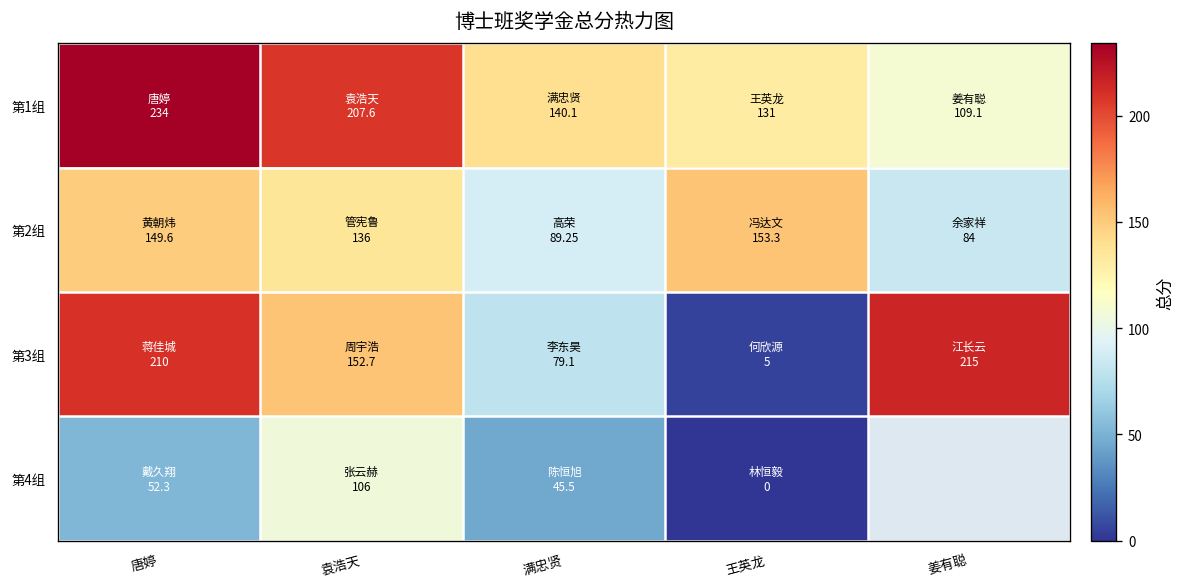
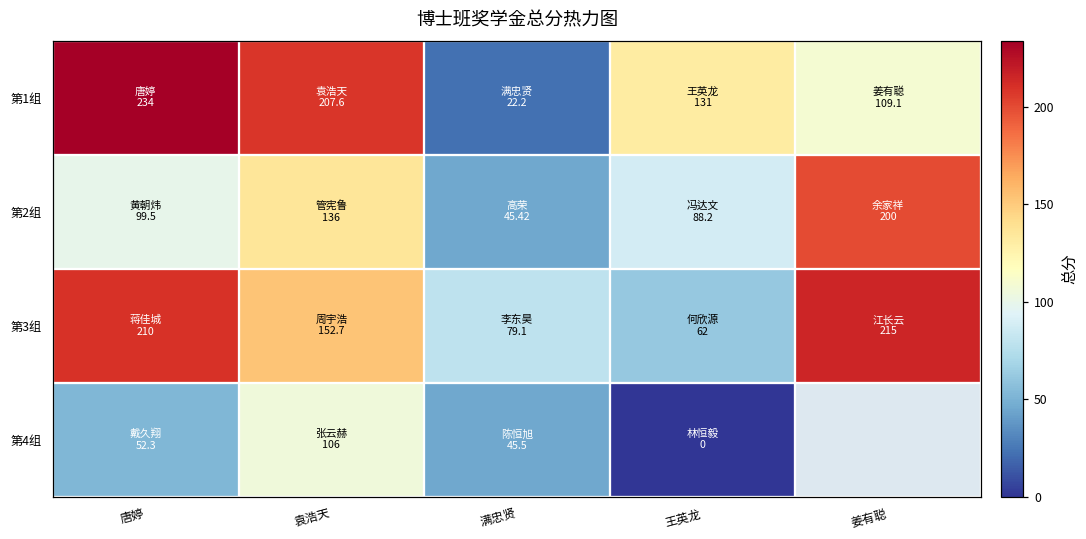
  {
    "第1组": {
      "唐婷": 234,
      "袁浩天": 207.6,
-     "满忠贤": 140.1,
+     "满忠贤": 22.2,
      "王英龙": 131,
      "姜有聪": 109.1
    },
    "第2组": {
-     "唐婷": 149.6,
+     "唐婷": 99.5,
      "袁浩天": 136,
-     "满忠贤": 89.25,
-     "王英龙": 153.3,
-     "姜有聪": 84
+     "满忠贤": 45.42,
+     "王英龙": 88.2,
+     "姜有聪": 200
    },
    "第3组": {
      "唐婷": 210,
      "袁浩天": 152.7,
      "满忠贤": 79.1,
-     "王英龙": 5,
+     "王英龙": 62,
      "姜有聪": 215
    },
    "第4组": {
      "唐婷": 52.3,
      "袁浩天": 106,
      "满忠贤": 45.5,
      "王英龙": 0
    }
  }
